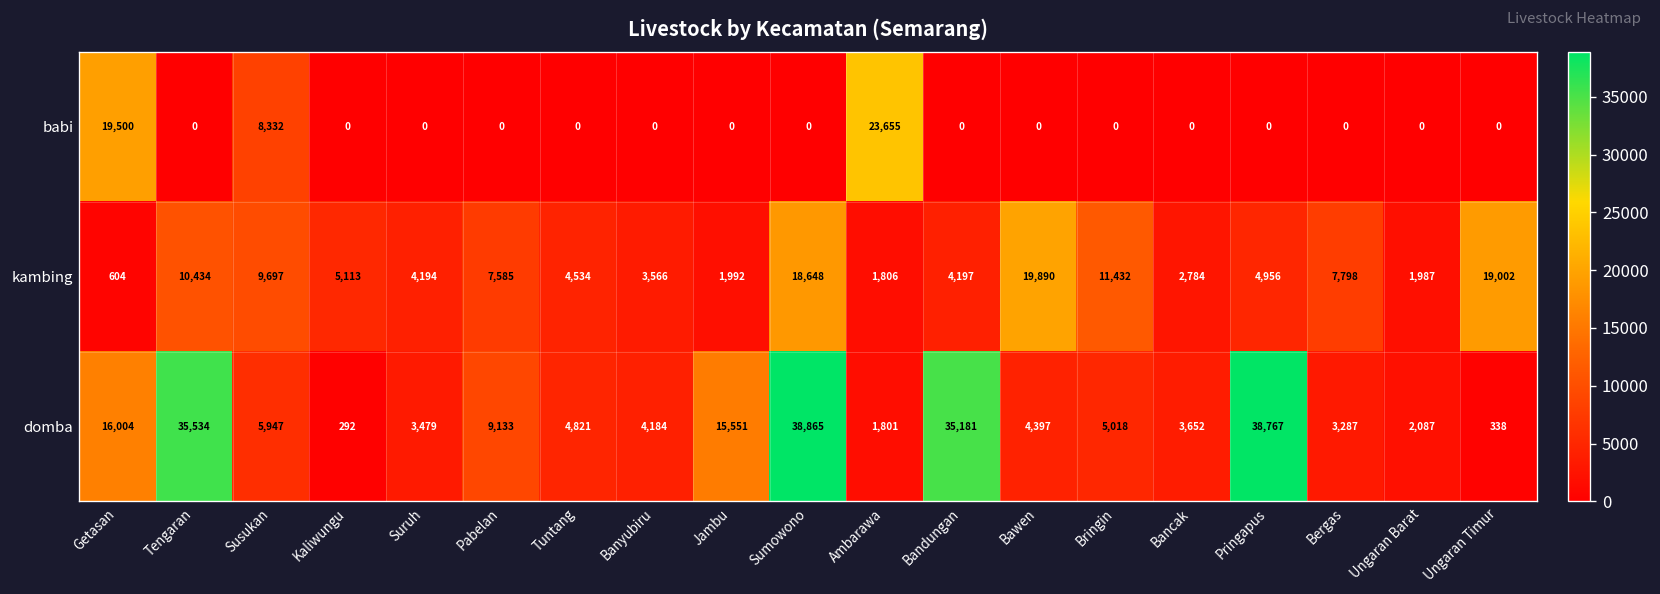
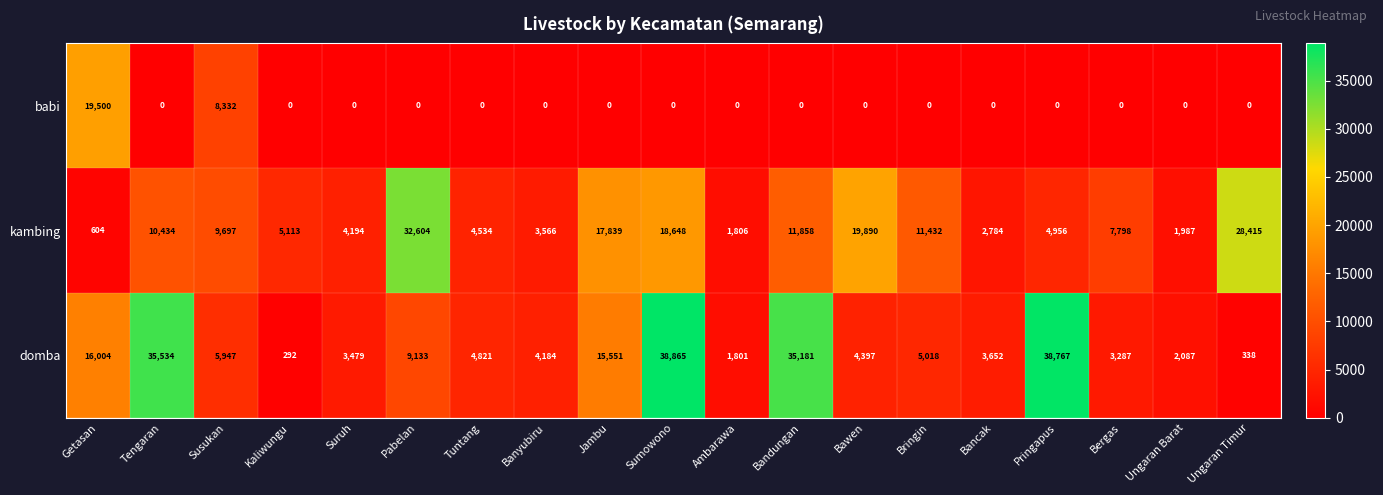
  {
    "babi": {
      "Getasan": "19,500",
      "Tengaran": "0",
      "Susukan": "8,332",
      "Kaliwungu": "0",
      "Suruh": "0",
      "Pabelan": "0",
      "Tuntang": "0",
      "Banyubiru": "0",
      "Jambu": "0",
      "Sumowono": "0",
-     "Ambarawa": "23,655",
+     "Ambarawa": "0",
      "Bandungan": "0",
      "Bawen": "0",
      "Bringin": "0",
      "Bancak": "0",
      "Pringapus": "0",
      "Bergas": "0",
      "Ungaran Barat": "0",
      "Ungaran Timur": "0"
    },
    "kambing": {
      "Getasan": "604",
      "Tengaran": "10,434",
      "Susukan": "9,697",
      "Kaliwungu": "5,113",
      "Suruh": "4,194",
-     "Pabelan": "7,585",
+     "Pabelan": "32,604",
      "Tuntang": "4,534",
      "Banyubiru": "3,566",
-     "Jambu": "1,992",
+     "Jambu": "17,839",
      "Sumowono": "18,648",
      "Ambarawa": "1,806",
-     "Bandungan": "4,197",
+     "Bandungan": "11,858",
      "Bawen": "19,890",
      "Bringin": "11,432",
      "Bancak": "2,784",
      "Pringapus": "4,956",
      "Bergas": "7,798",
      "Ungaran Barat": "1,987",
-     "Ungaran Timur": "19,002"
+     "Ungaran Timur": "28,415"
    },
    "domba": {
      "Getasan": "16,004",
      "Tengaran": "35,534",
      "Susukan": "5,947",
      "Kaliwungu": "292",
      "Suruh": "3,479",
      "Pabelan": "9,133",
      "Tuntang": "4,821",
      "Banyubiru": "4,184",
      "Jambu": "15,551",
      "Sumowono": "38,865",
      "Ambarawa": "1,801",
      "Bandungan": "35,181",
      "Bawen": "4,397",
      "Bringin": "5,018",
      "Bancak": "3,652",
      "Pringapus": "38,767",
      "Bergas": "3,287",
      "Ungaran Barat": "2,087",
      "Ungaran Timur": "338"
    }
  }
